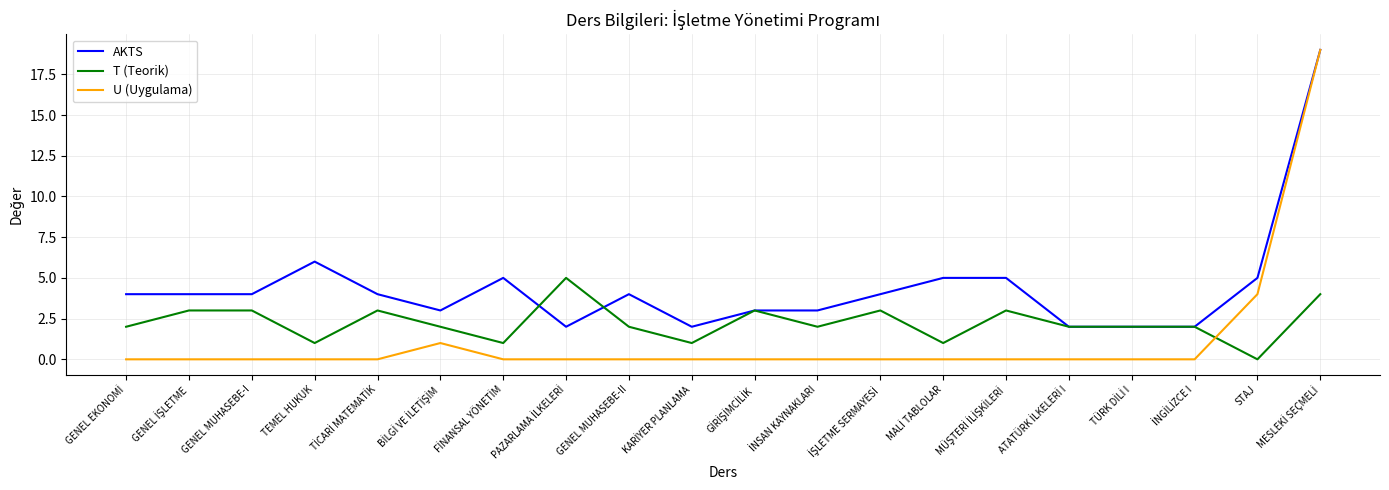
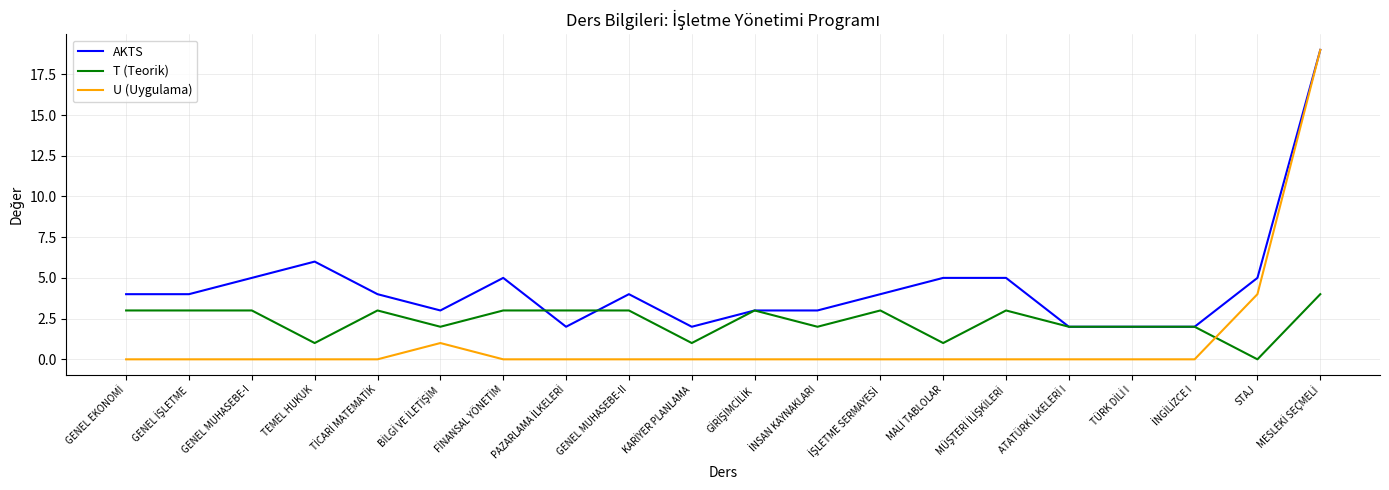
  {
    "AKTS": {
      "GENEL EKONOMİ": 4,
      "GENEL İŞLETME": 4,
-     "GENEL MUHASEBE-I": 4,
+     "GENEL MUHASEBE-I": 5,
      "TEMEL HUKUK": 6,
      "TİCARİ MATEMATİK": 4,
      "BİLGİ VE İLETİŞİM": 3,
      "FİNANSAL YÖNETİM": 5,
      "PAZARLAMA İLKELERİ": 2,
      "GENEL MUHASEBE-II": 4,
      "KARİYER PLANLAMA": 2,
      "İNSAN KAYNAKLARI": 3,
      "İŞLETME SERMAYESİ": 4,
      "MALİ TABLOLAR": 5,
      "MÜŞTERİ İLİŞKİLERİ": 5,
      "STAJ": 5
    },
    "T (Teorik)": {
-     "GENEL EKONOMİ": 2,
+     "GENEL EKONOMİ": 3,
      "GENEL İŞLETME": 3,
      "GENEL MUHASEBE-I": 3,
      "TEMEL HUKUK": 1,
      "TİCARİ MATEMATİK": 3,
      "BİLGİ VE İLETİŞİM": 2,
-     "FİNANSAL YÖNETİM": 1,
-     "PAZARLAMA İLKELERİ": 5,
-     "GENEL MUHASEBE-II": 2,
+     "FİNANSAL YÖNETİM": 3,
+     "PAZARLAMA İLKELERİ": 3,
+     "GENEL MUHASEBE-II": 3,
      "KARİYER PLANLAMA": 1,
      "İNSAN KAYNAKLARI": 2,
      "İŞLETME SERMAYESİ": 3,
      "MALİ TABLOLAR": 1,
      "MÜŞTERİ İLİŞKİLERİ": 3,
      "STAJ": 0,
      "MESLEKİ SEÇMELİ": 4
    },
    "U (Uygulama)": {
      "GENEL EKONOMİ": 0,
      "GENEL İŞLETME": 0,
      "GENEL MUHASEBE-I": 0,
      "TEMEL HUKUK": 0,
      "TİCARİ MATEMATİK": 0,
      "BİLGİ VE İLETİŞİM": 1,
      "FİNANSAL YÖNETİM": 0,
      "PAZARLAMA İLKELERİ": 0,
      "GENEL MUHASEBE-II": 0,
      "KARİYER PLANLAMA": 0,
      "GİRİŞİMCİLİK": 0,
      "İNSAN KAYNAKLARI": 0,
      "İŞLETME SERMAYESİ": 0,
      "MALİ TABLOLAR": 0,
      "MÜŞTERİ İLİŞKİLERİ": 0,
      "ATATÜRK İLKELERİ I": 0,
      "TÜRK DİLİ I": 0,
      "İNGİLİZCE I": 0,
      "STAJ": 4
    }
  }
